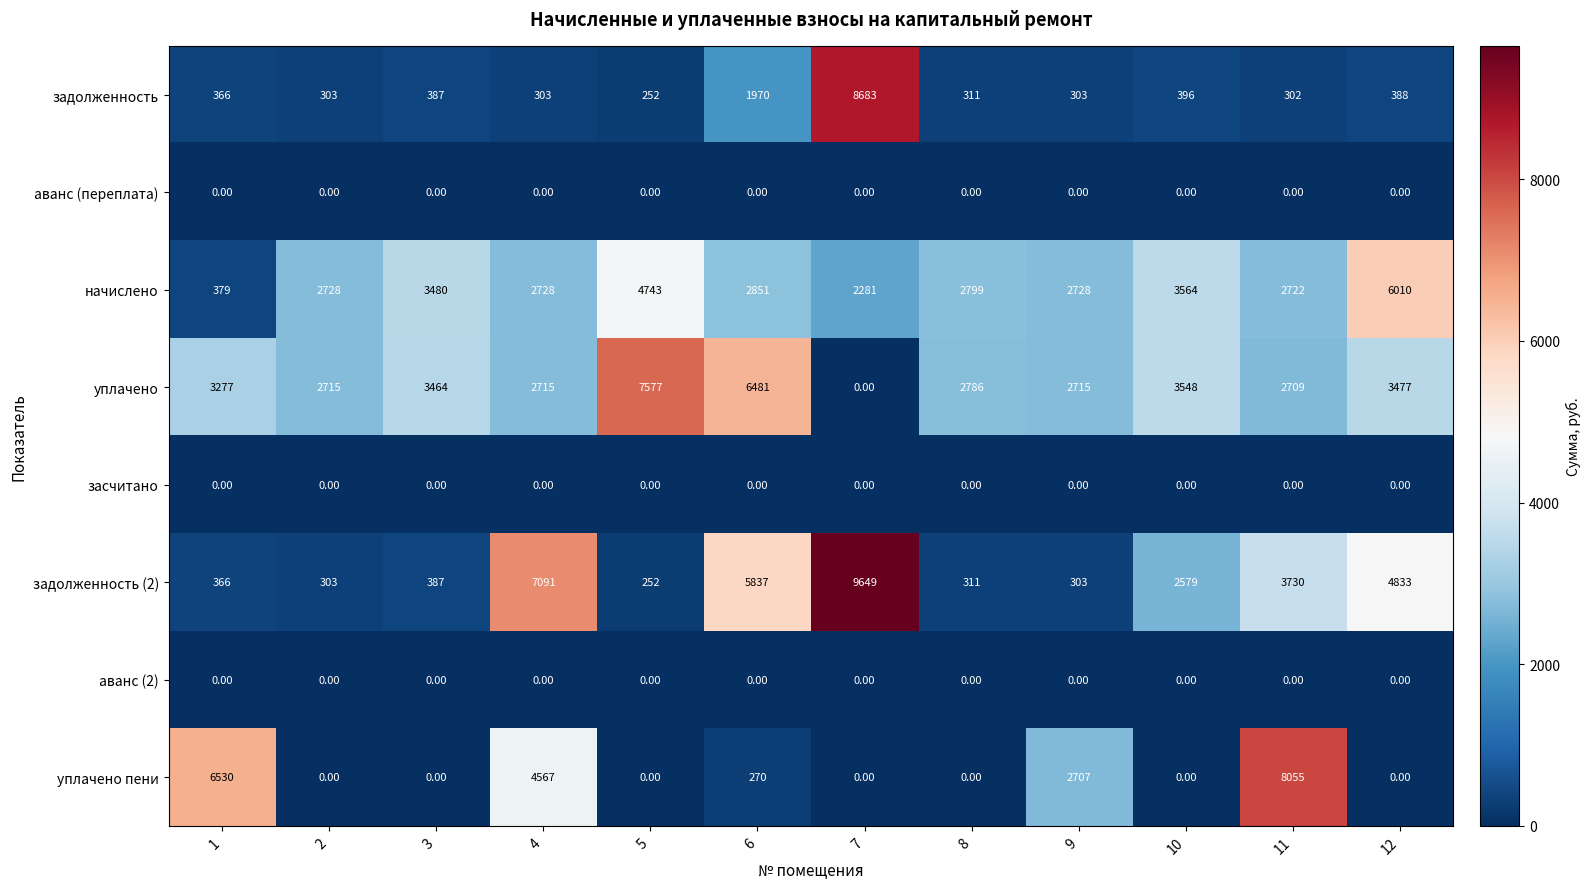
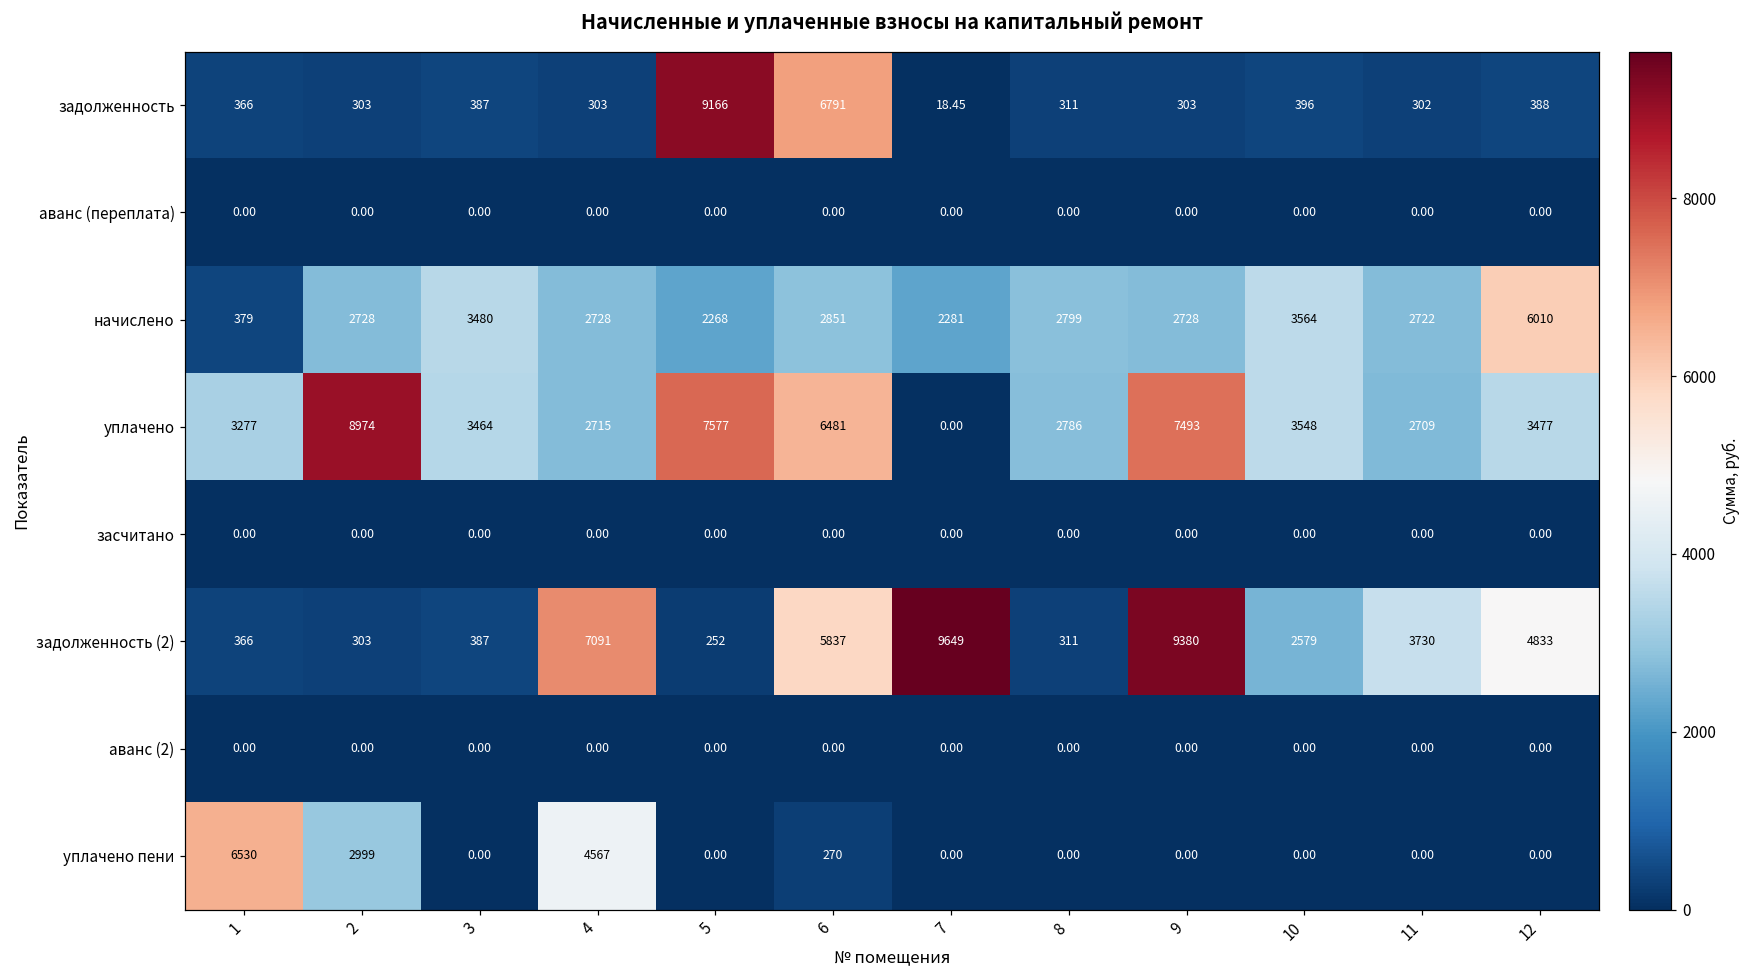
  {
    "задолженность": {
      "1": 366,
      "2": 303,
      "3": 387,
      "4": 303,
-     "5": 252,
-     "6": 1970,
-     "7": 8683,
+     "5": 9166,
+     "6": 6791,
+     "7": 18.45,
      "8": 311,
      "9": 303,
      "10": 396,
      "11": 302,
      "12": 388
    },
    "аванс (переплата)": {
      "1": 0.00,
      "2": 0.00,
      "3": 0.00,
      "4": 0.00,
      "5": 0.00,
      "6": 0.00,
      "7": 0.00,
      "8": 0.00,
      "9": 0.00,
      "10": 0.00,
      "11": 0.00,
      "12": 0.00
    },
    "начислено": {
      "1": 379,
      "2": 2728,
      "3": 3480,
      "4": 2728,
-     "5": 4743,
+     "5": 2268,
      "6": 2851,
      "7": 2281,
      "8": 2799,
      "9": 2728,
      "10": 3564,
      "11": 2722,
      "12": 6010
    },
    "уплачено": {
      "1": 3277,
-     "2": 2715,
+     "2": 8974,
      "3": 3464,
      "4": 2715,
      "5": 7577,
      "6": 6481,
      "7": 0.00,
      "8": 2786,
-     "9": 2715,
+     "9": 7493,
      "10": 3548,
      "11": 2709,
      "12": 3477
    },
    "засчитано": {
      "1": 0.00,
      "2": 0.00,
      "3": 0.00,
      "4": 0.00,
      "5": 0.00,
      "6": 0.00,
      "7": 0.00,
      "8": 0.00,
      "9": 0.00,
      "10": 0.00,
      "11": 0.00,
      "12": 0.00
    },
    "задолженность (2)": {
      "1": 366,
      "2": 303,
      "3": 387,
      "4": 7091,
      "5": 252,
      "6": 5837,
      "7": 9649,
      "8": 311,
-     "9": 303,
+     "9": 9380,
      "10": 2579,
      "11": 3730,
      "12": 4833
    },
    "аванс (2)": {
      "1": 0.00,
      "2": 0.00,
      "3": 0.00,
      "4": 0.00,
      "5": 0.00,
      "6": 0.00,
      "7": 0.00,
      "8": 0.00,
      "9": 0.00,
      "10": 0.00,
      "11": 0.00,
      "12": 0.00
    },
    "уплачено пени": {
      "1": 6530,
-     "2": 0.00,
+     "2": 2999,
      "3": 0.00,
      "4": 4567,
      "5": 0.00,
      "6": 270,
      "7": 0.00,
      "8": 0.00,
-     "9": 2707,
+     "9": 0.00,
      "10": 0.00,
-     "11": 8055,
+     "11": 0.00,
      "12": 0.00
    }
  }
